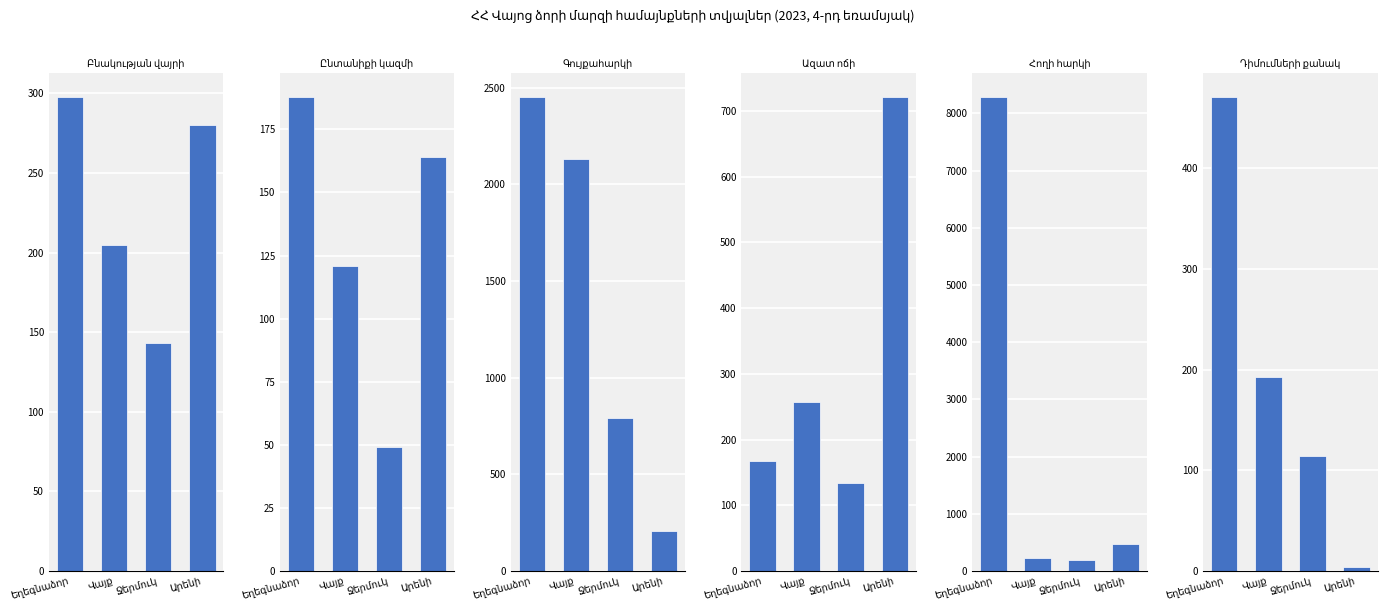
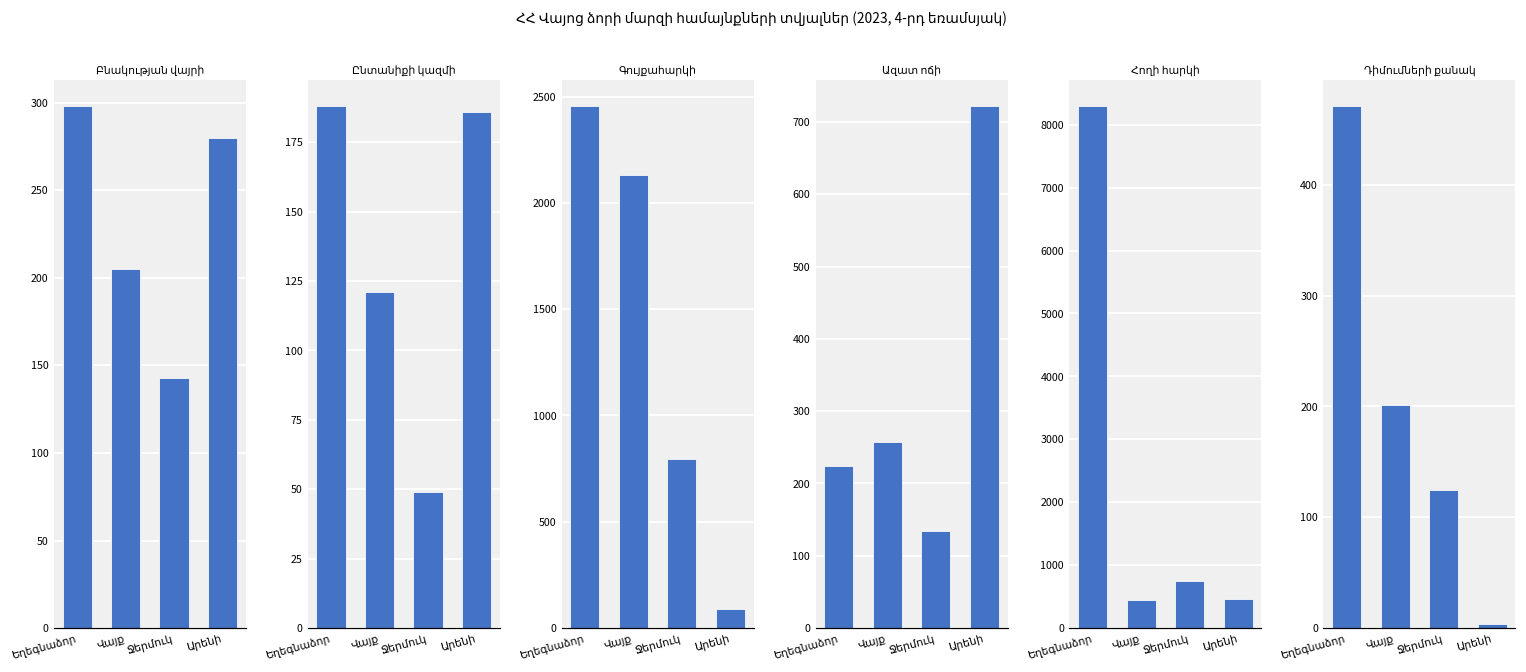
  {
    "Բնակության վայրի": {
      "Եղեգնաձոր": 298,
      "Վայք": 205,
      "Ջերմուկ": 143,
      "Արենի": 280
    },
    "Ընտանիքի կազմի": {
      "Եղեգնաձոր": 188,
      "Վայք": 121,
      "Ջերմուկ": 49,
-     "Արենի": 164
+     "Արենի": 186
    },
    "Գույքահարկի": {
      "Եղեգնաձոր": 2460,
      "Վայք": 2130,
      "Ջերմուկ": 790,
-     "Արենի": 210
+     "Արենի": 90
    },
    "Ազատ ոճի": {
-     "Եղեգնաձոր": 170,
+     "Եղեգնաձոր": 220,
      "Վայք": 260,
      "Ջերմուկ": 130,
      "Արենի": 720
    },
    "Հողի հարկի": {
      "Եղեգնաձոր": 8300,
-     "Վայք": 200,
-     "Ջերմուկ": 200,
+     "Վայք": 400,
+     "Ջերմուկ": 800,
      "Արենի": 500
    },
    "Դիմումների քանակ": {
      "Եղեգնաձոր": 471,
-     "Վայք": 193,
-     "Ջերմուկ": 114,
+     "Վայք": 201,
+     "Ջերմուկ": 125,
      "Արենի": 4
    }
  }
